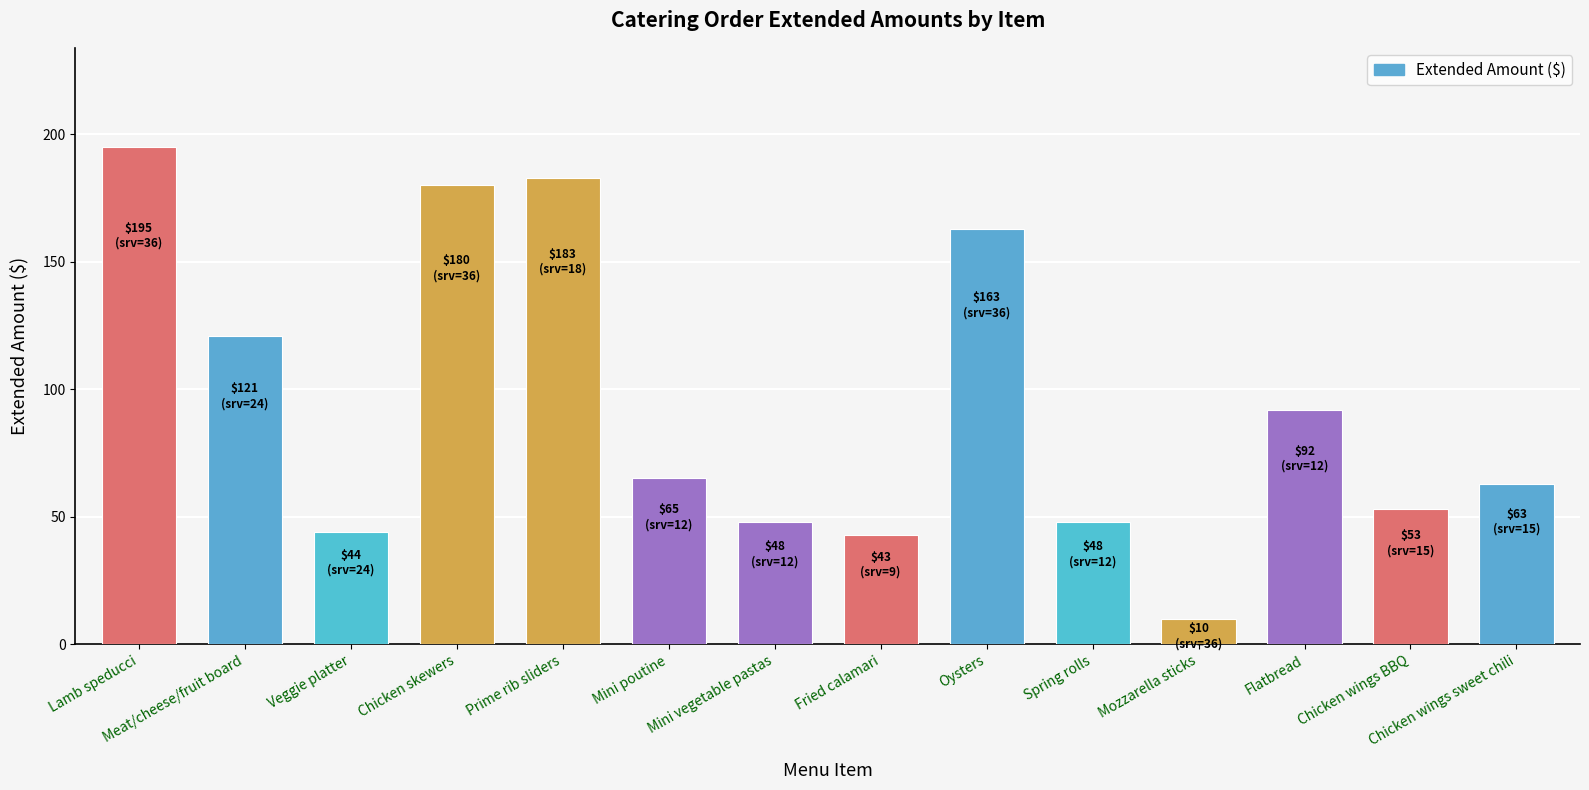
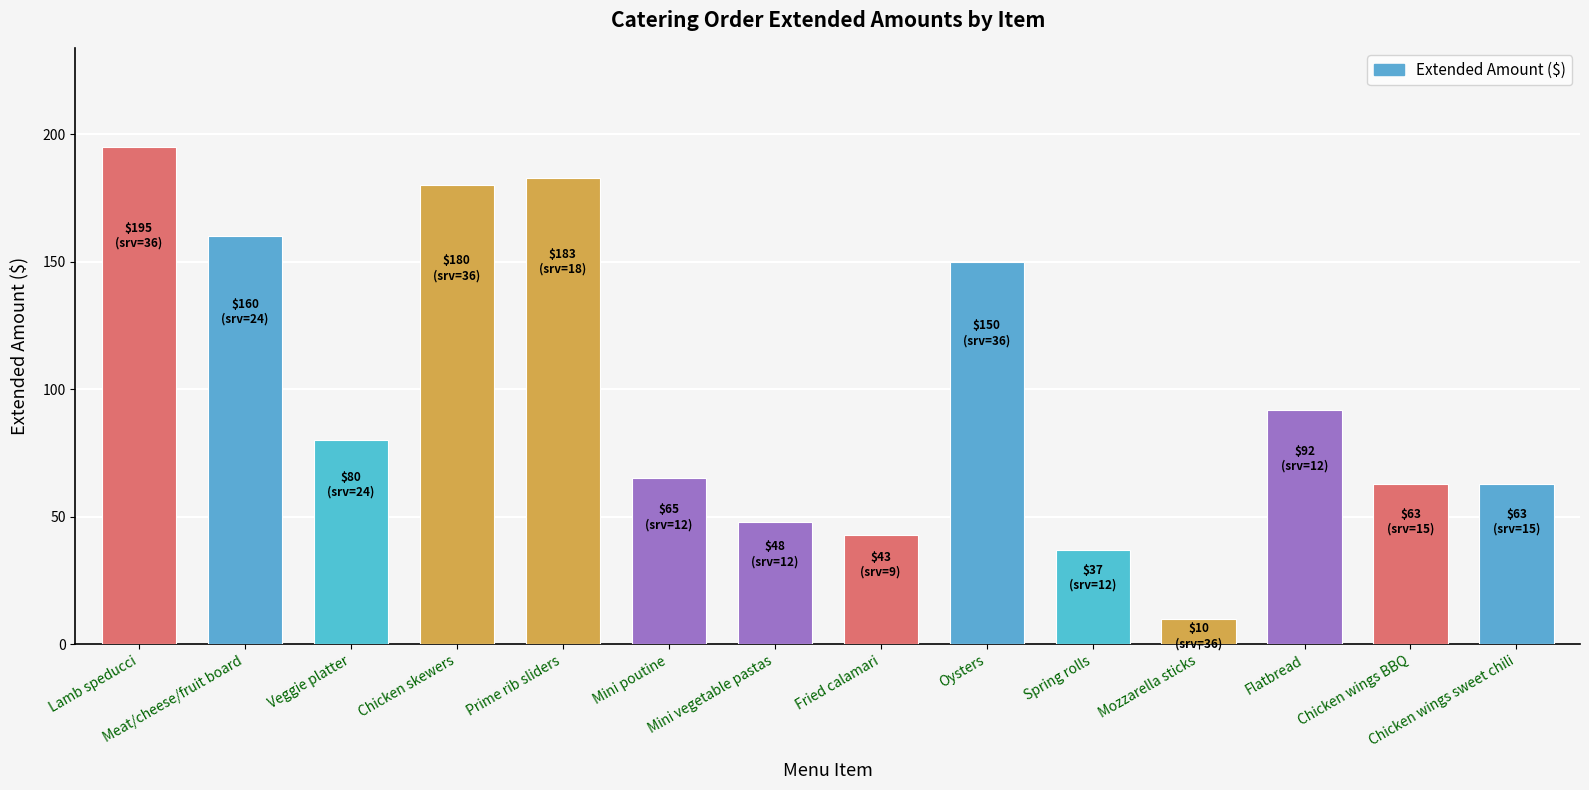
  {
    "Lamb speducci": "$195",
-   "Meat/cheese/fruit board": "$121",
-   "Veggie platter": "$44",
+   "Meat/cheese/fruit board": "$160",
+   "Veggie platter": "$80",
    "Chicken skewers": "$180",
    "Prime rib sliders": "$183",
    "Mini poutine": "$65",
    "Mini vegetable pastas": "$48",
    "Fried calamari": "$43",
-   "Oysters": "$163",
-   "Spring rolls": "$48",
+   "Oysters": "$150",
+   "Spring rolls": "$37",
    "Mozzarella sticks": "$10",
    "Flatbread": "$92",
-   "Chicken wings BBQ": "$53",
+   "Chicken wings BBQ": "$63",
    "Chicken wings sweet chili": "$63"
  }
